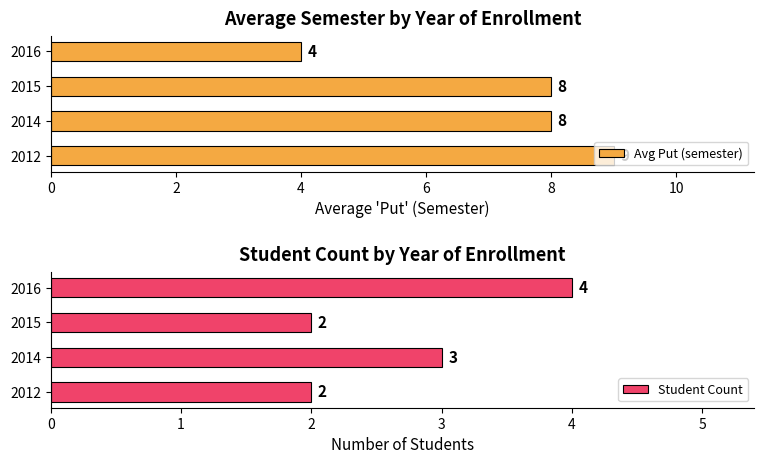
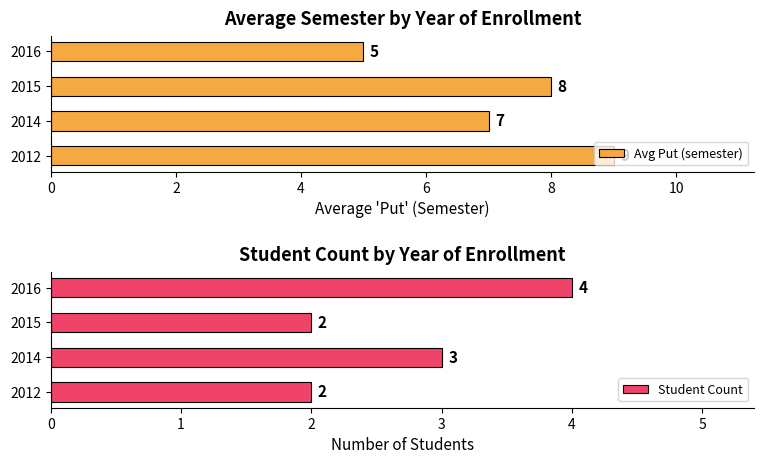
  {
    "Average Semester by Year of Enrollment": {
-     "2016": 4,
+     "2016": 5,
      "2015": 8,
-     "2014": 8
+     "2014": 7
    },
    "Student Count by Year of Enrollment": {
      "2016": 4,
      "2015": 2,
      "2014": 3,
      "2012": 2
    }
  }
